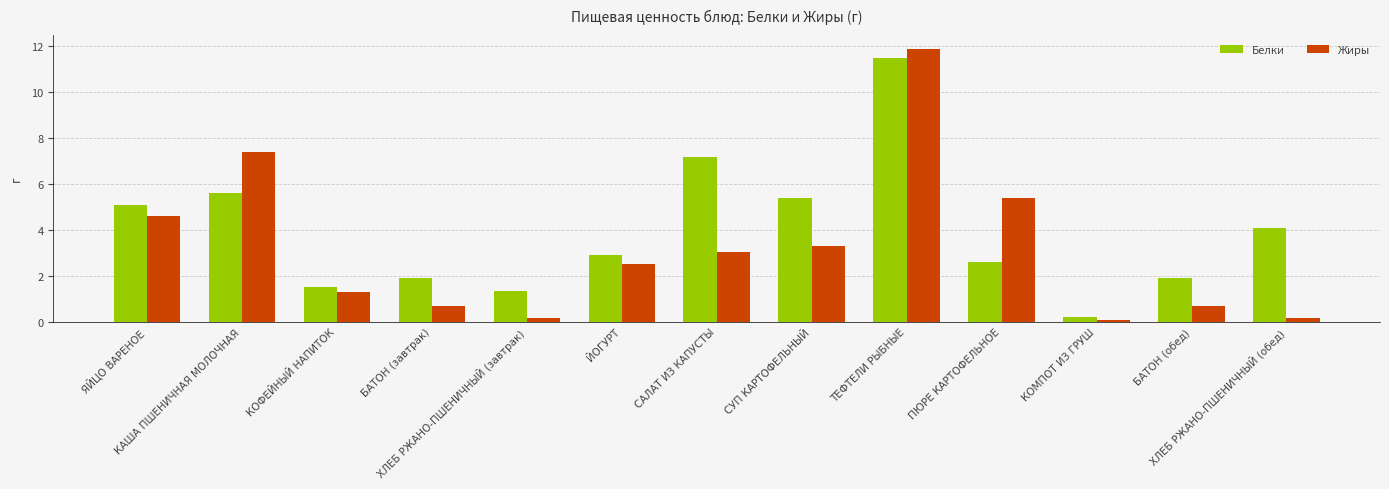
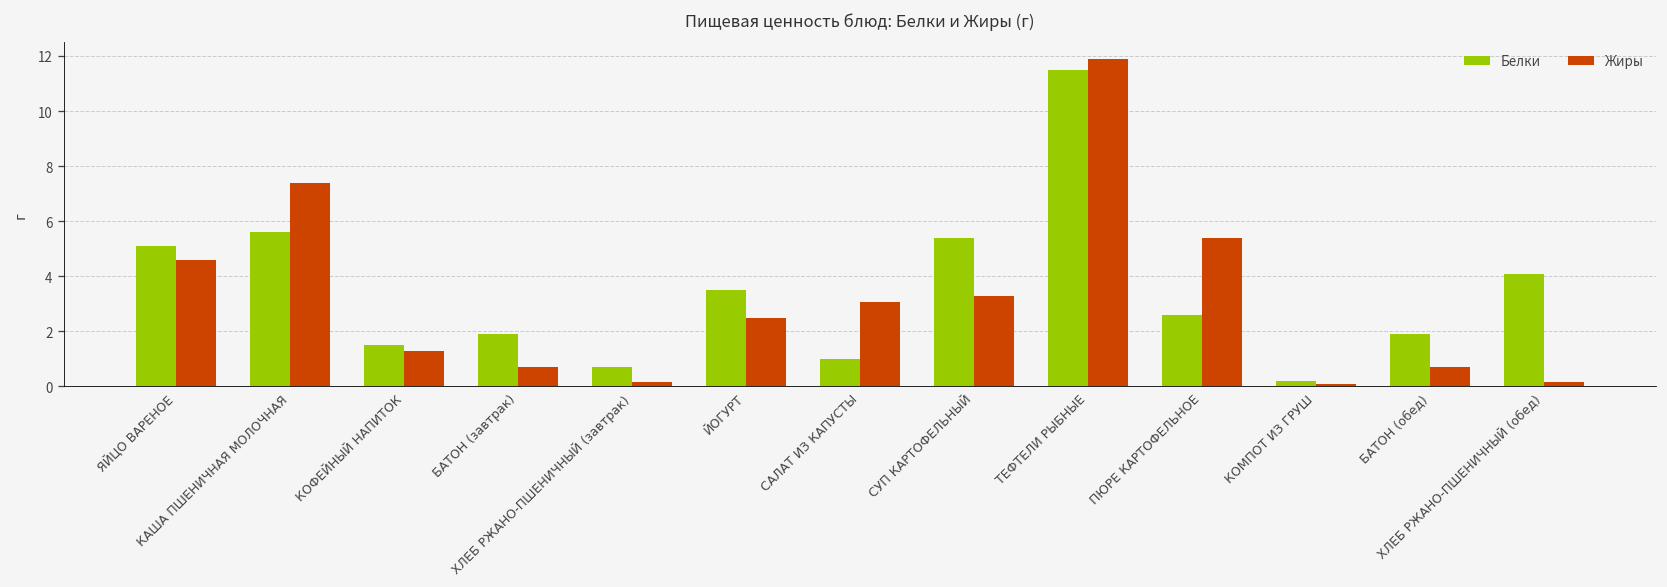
  {
    "Белки": {
      "ЯЙЦО ВАРЕНОЕ": 5.1,
      "КАША ПШЕНИЧНАЯ МОЛОЧНАЯ": 5.6,
      "КОФЕЙНЫЙ НАПИТОК": 1.5,
      "БАТОН (завтрак)": 1.9,
-     "ХЛЕБ РЖАНО-ПШЕНИЧНЫЙ (завтрак)": 1.4,
-     "ЙОГУРТ": 2.9,
-     "САЛАТ ИЗ КАПУСТЫ": 7.2,
+     "ХЛЕБ РЖАНО-ПШЕНИЧНЫЙ (завтрак)": 0.7,
+     "ЙОГУРТ": 3.5,
+     "САЛАТ ИЗ КАПУСТЫ": 1.0,
      "СУП КАРТОФЕЛЬНЫЙ": 5.4,
      "ТЕФТЕЛИ РЫБНЫЕ": 11.5,
      "ПЮРЕ КАРТОФЕЛЬНОЕ": 2.6,
      "КОМПОТ ИЗ ГРУШ": 0.2,
      "БАТОН (обед)": 1.9,
      "ХЛЕБ РЖАНО-ПШЕНИЧНЫЙ (обед)": 4.1
    },
    "Жиры": {
      "ЯЙЦО ВАРЕНОЕ": 4.6,
      "КАША ПШЕНИЧНАЯ МОЛОЧНАЯ": 7.4,
      "КОФЕЙНЫЙ НАПИТОК": 1.3,
      "БАТОН (завтрак)": 0.7,
      "ХЛЕБ РЖАНО-ПШЕНИЧНЫЙ (завтрак)": 0.2,
      "ЙОГУРТ": 2.5,
      "САЛАТ ИЗ КАПУСТЫ": 3.1,
      "СУП КАРТОФЕЛЬНЫЙ": 3.3,
      "ТЕФТЕЛИ РЫБНЫЕ": 11.9,
      "ПЮРЕ КАРТОФЕЛЬНОЕ": 5.4,
      "БАТОН (обед)": 0.7,
      "ХЛЕБ РЖАНО-ПШЕНИЧНЫЙ (обед)": 0.2
    }
  }
